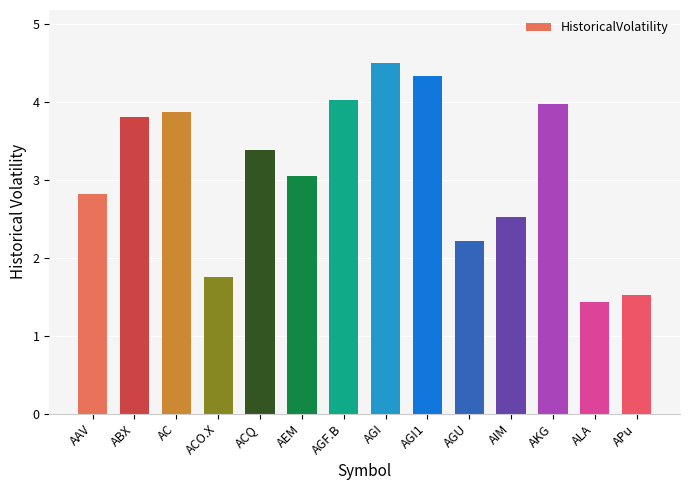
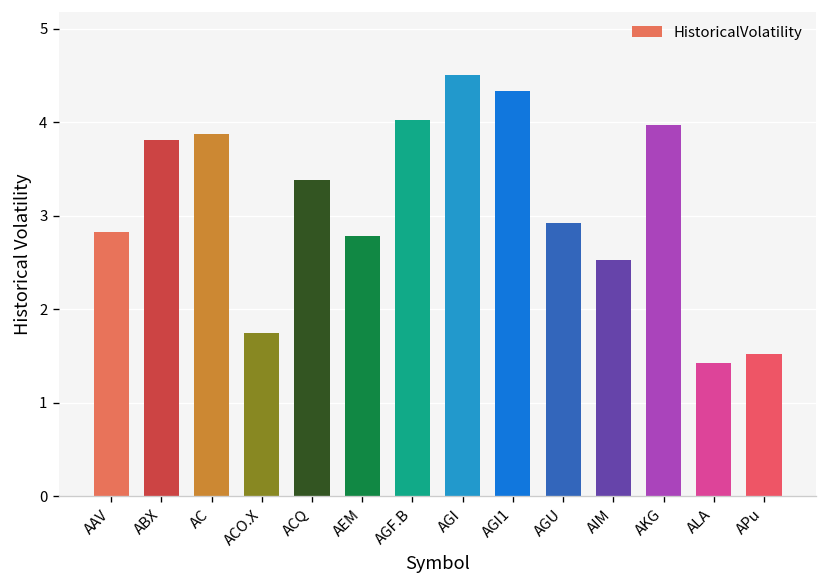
  {
    "AAV": 2.8,
    "ABX": 3.8,
    "AC": 3.9,
    "ACO.X": 1.7,
    "ACQ": 3.4,
-   "AEM": 3.0,
+   "AEM": 2.8,
    "AGF.B": 4.0,
    "AGI": 4.5,
    "AGI1": 4.3,
-   "AGU": 2.2,
+   "AGU": 2.9,
    "AIM": 2.5,
    "AKG": 4.0,
    "ALA": 1.4,
    "APu": 1.5
  }
